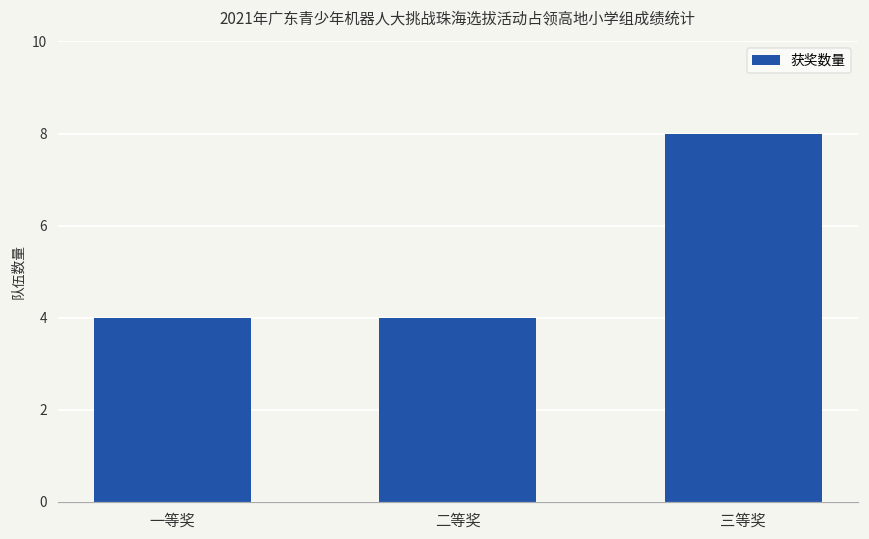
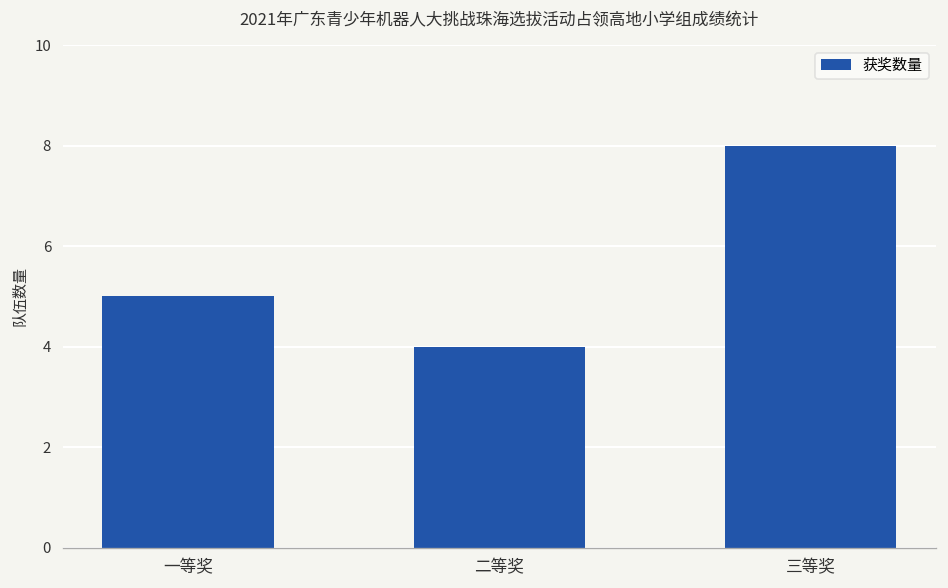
  {
-   "一等奖": 4,
+   "一等奖": 5,
    "二等奖": 4,
    "三等奖": 8
  }
